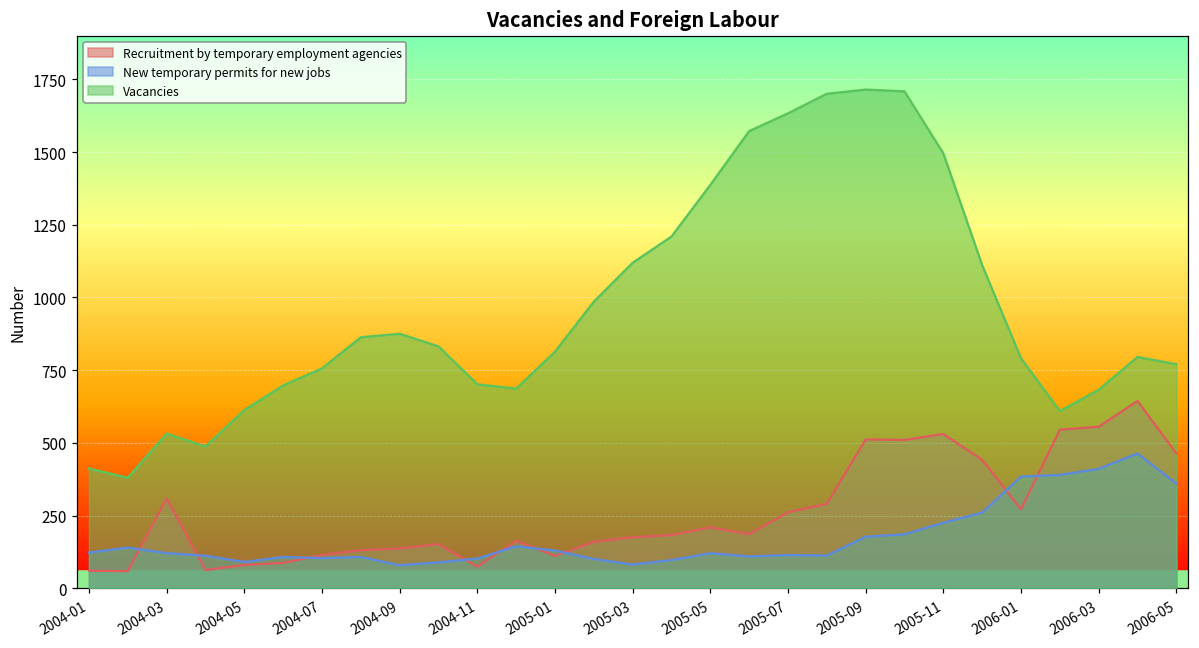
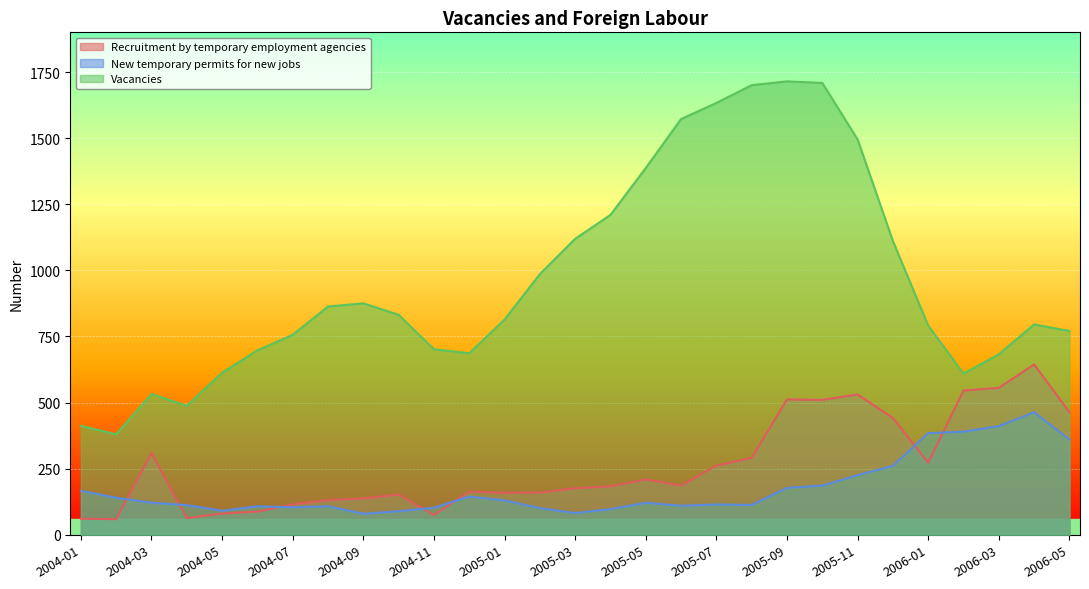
  {
    "Recruitment by temporary employment agencies": {
      "2004-01": 60,
      "2004-03": 310,
      "2004-05": 80,
      "2004-07": 120,
      "2004-09": 140,
      "2004-11": 70,
-     "2005-01": 110,
+     "2005-01": 160,
      "2005-03": 180,
      "2005-05": 210,
      "2005-07": 260,
      "2005-09": 510,
      "2005-11": 530,
      "2006-01": 270,
      "2006-03": 560,
      "2006-05": 460
    },
    "New temporary permits for new jobs": {
-     "2004-01": 120,
+     "2004-01": 170,
      "2004-03": 120,
      "2004-05": 90,
      "2004-07": 100,
      "2004-09": 80,
      "2004-11": 100,
      "2005-01": 130,
      "2005-03": 80,
      "2005-05": 120,
      "2005-07": 110,
      "2005-09": 180,
      "2005-11": 230,
      "2006-01": 380,
      "2006-03": 410,
      "2006-05": 360
    },
    "Vacancies": {
      "2004-01": 410,
      "2004-03": 530,
      "2004-05": 610,
      "2004-07": 760,
      "2004-09": 880,
      "2004-11": 700,
      "2005-01": 810,
      "2005-03": 1120,
      "2005-05": 1390,
      "2005-07": 1630,
      "2005-09": 1710,
      "2005-11": 1500,
      "2006-01": 790,
      "2006-03": 680,
      "2006-05": 770
    }
  }
